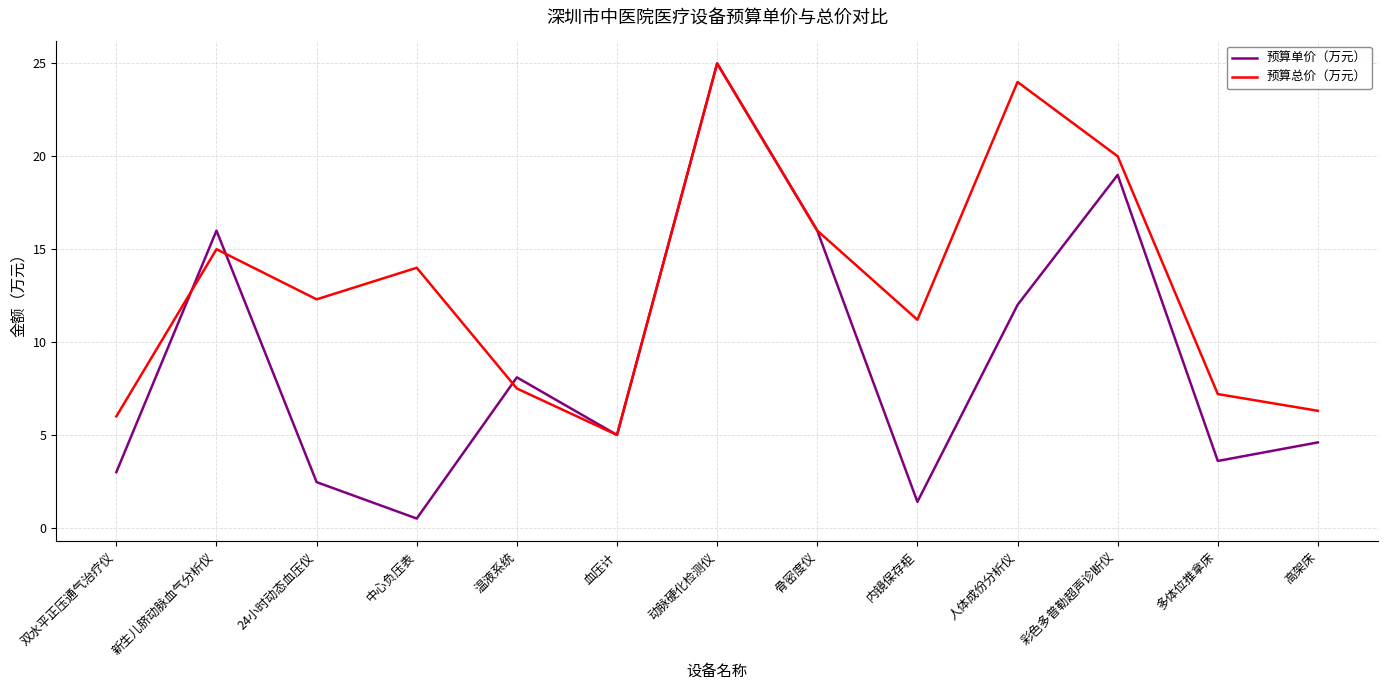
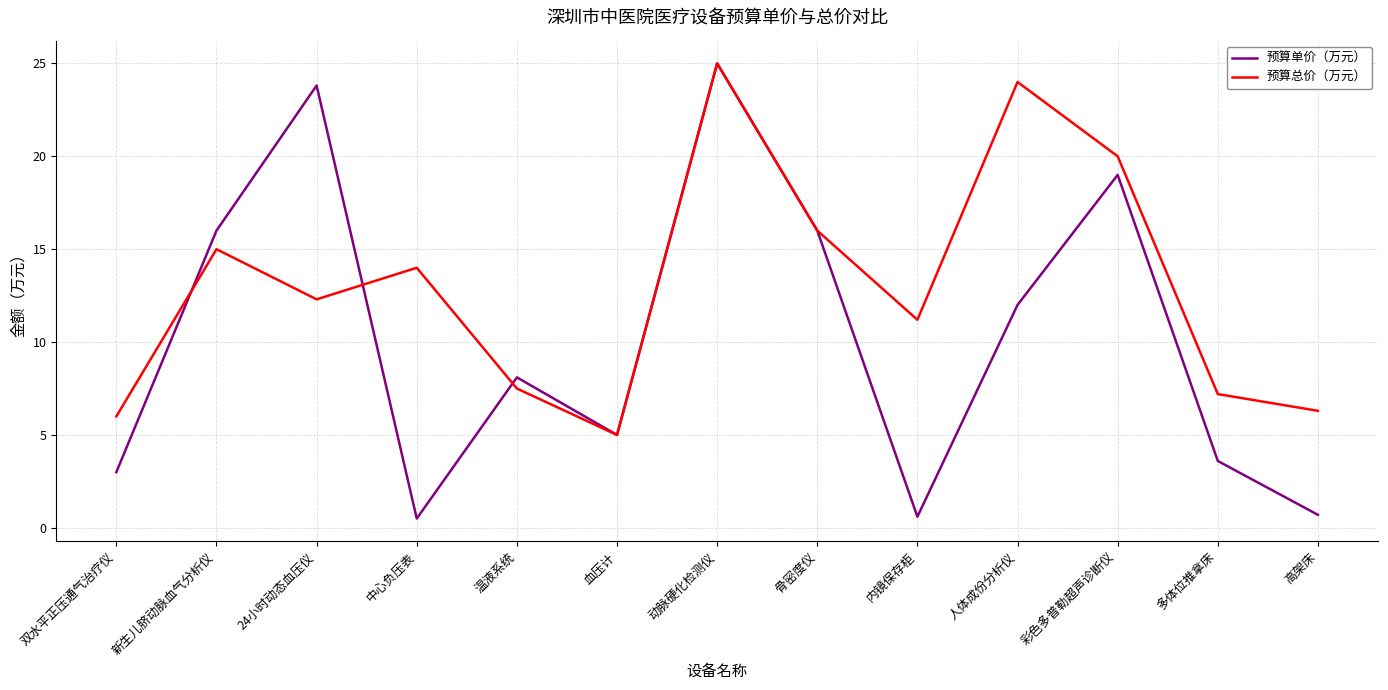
  {
    "预算单价（万元）": {
      "双水平正压通气治疗仪": 3.0,
      "新生儿脐动脉血气分析仪": 16.0,
-     "24小时动态血压仪": 2.5,
+     "24小时动态血压仪": 23.8,
      "中心负压表": 0.5,
      "温液系统": 8.1,
-     "内镜保存柜": 1.4,
+     "内镜保存柜": 0.6,
      "人体成份分析仪": 12.0,
      "彩色多普勒超声诊断仪": 19.0,
      "多体位推拿床": 3.6,
-     "高架床": 4.6
+     "高架床": 0.7
    },
    "预算总价（万元）": {
      "双水平正压通气治疗仪": 6.0,
      "新生儿脐动脉血气分析仪": 15.0,
      "24小时动态血压仪": 12.3,
      "中心负压表": 14.0,
      "温液系统": 7.5,
      "内镜保存柜": 11.2,
      "人体成份分析仪": 24.0,
      "彩色多普勒超声诊断仪": 20.0,
      "多体位推拿床": 7.2,
      "高架床": 6.3
    }
  }
